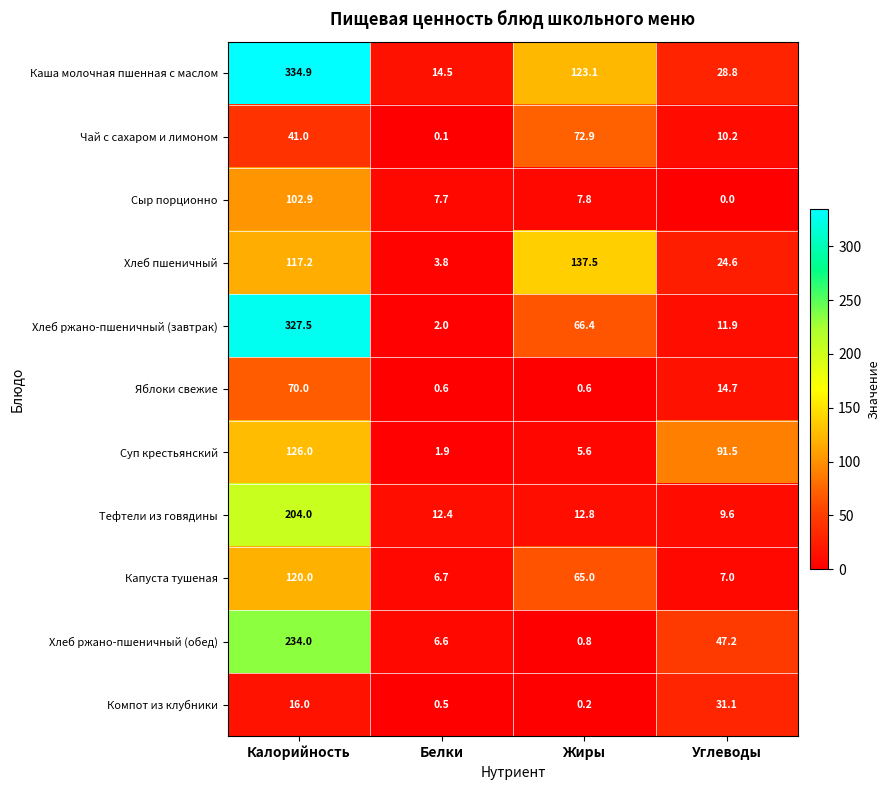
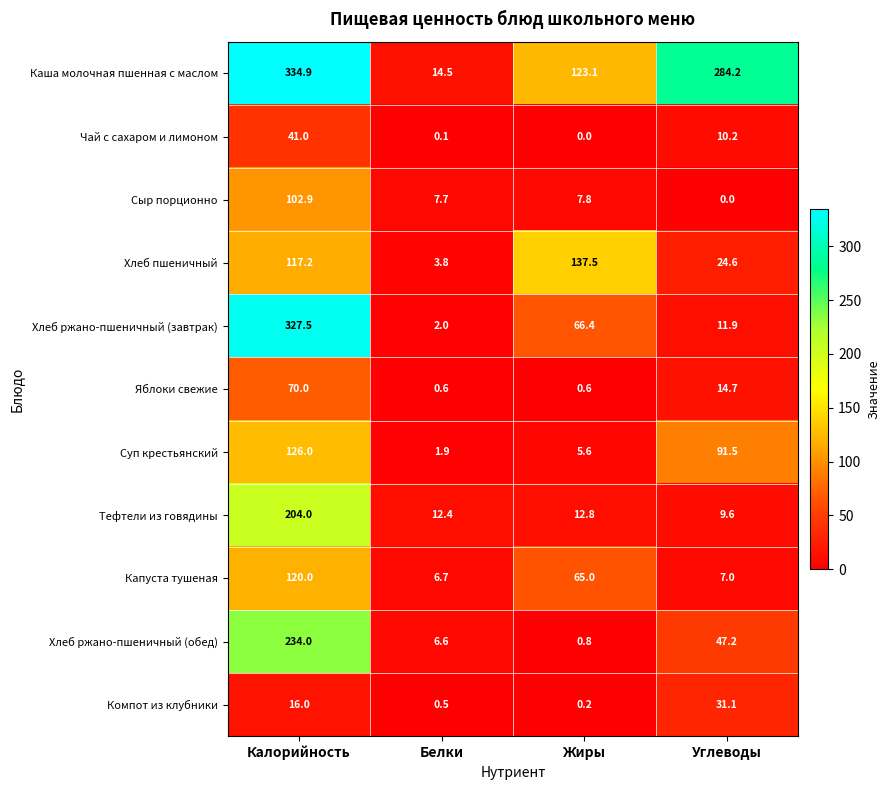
  {
    "Каша молочная пшенная с маслом": {
      "Калорийность": 334.9,
      "Белки": 14.5,
      "Жиры": 123.1,
-     "Углеводы": 28.8
+     "Углеводы": 284.2
    },
    "Чай с сахаром и лимоном": {
      "Калорийность": 41.0,
      "Белки": 0.1,
-     "Жиры": 72.9,
+     "Жиры": 0.0,
      "Углеводы": 10.2
    },
    "Сыр порционно": {
      "Калорийность": 102.9,
      "Белки": 7.7,
      "Жиры": 7.8,
      "Углеводы": 0.0
    },
    "Хлеб пшеничный": {
      "Калорийность": 117.2,
      "Белки": 3.8,
      "Жиры": 137.5,
      "Углеводы": 24.6
    },
    "Хлеб ржано-пшеничный (завтрак)": {
      "Калорийность": 327.5,
      "Белки": 2.0,
      "Жиры": 66.4,
      "Углеводы": 11.9
    },
    "Яблоки свежие": {
      "Калорийность": 70.0,
      "Белки": 0.6,
      "Жиры": 0.6,
      "Углеводы": 14.7
    },
    "Суп крестьянский": {
      "Калорийность": 126.0,
      "Белки": 1.9,
      "Жиры": 5.6,
      "Углеводы": 91.5
    },
    "Тефтели из говядины": {
      "Калорийность": 204.0,
      "Белки": 12.4,
      "Жиры": 12.8,
      "Углеводы": 9.6
    },
    "Капуста тушеная": {
      "Калорийность": 120.0,
      "Белки": 6.7,
      "Жиры": 65.0,
      "Углеводы": 7.0
    },
    "Хлеб ржано-пшеничный (обед)": {
      "Калорийность": 234.0,
      "Белки": 6.6,
      "Жиры": 0.8,
      "Углеводы": 47.2
    },
    "Компот из клубники": {
      "Калорийность": 16.0,
      "Белки": 0.5,
      "Жиры": 0.2,
      "Углеводы": 31.1
    }
  }
